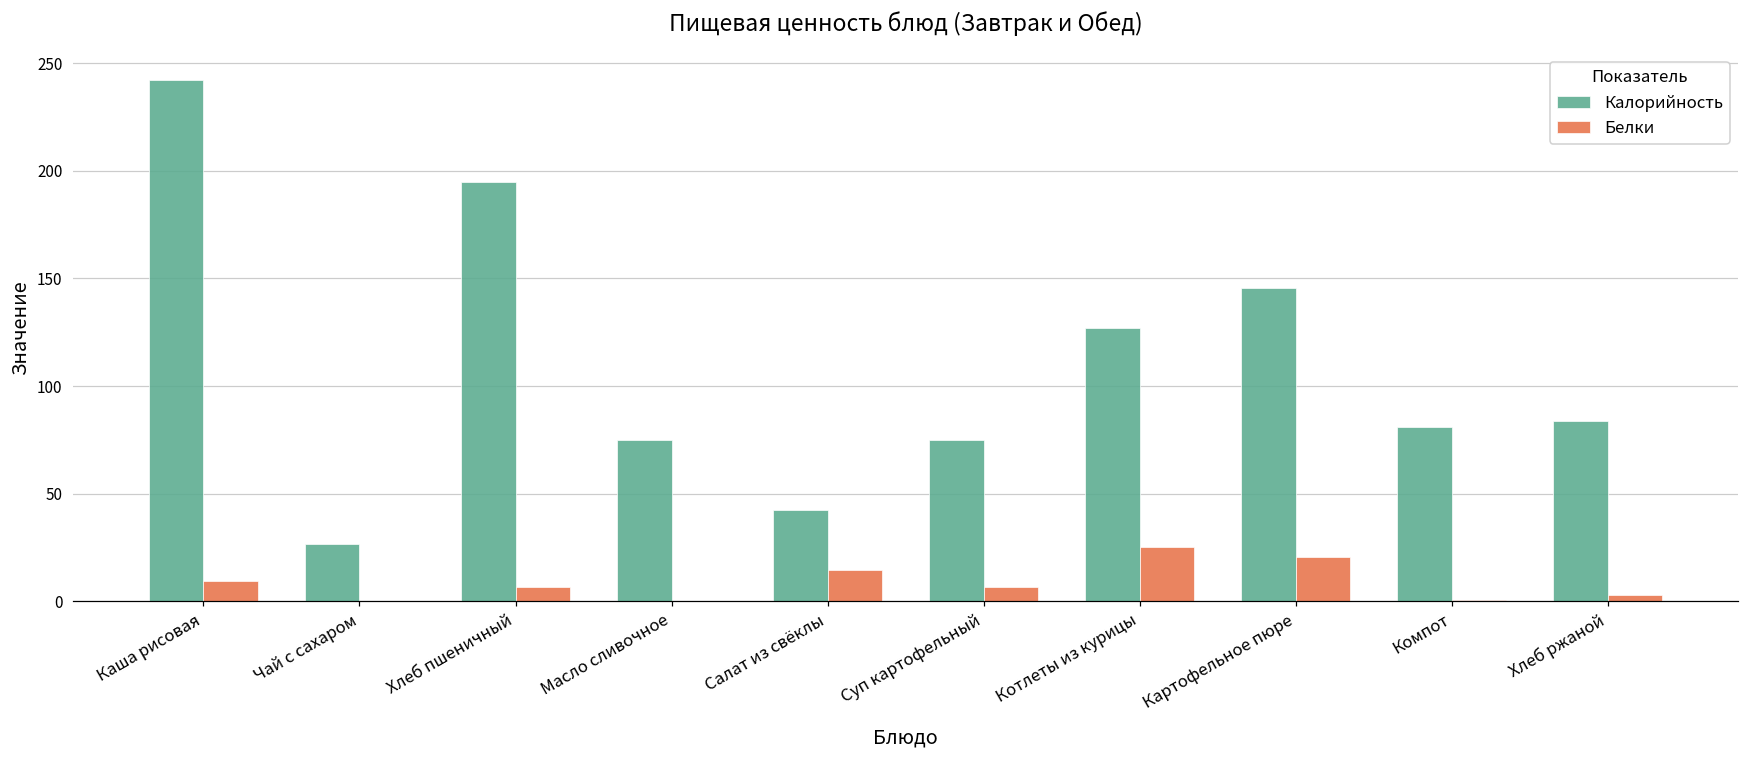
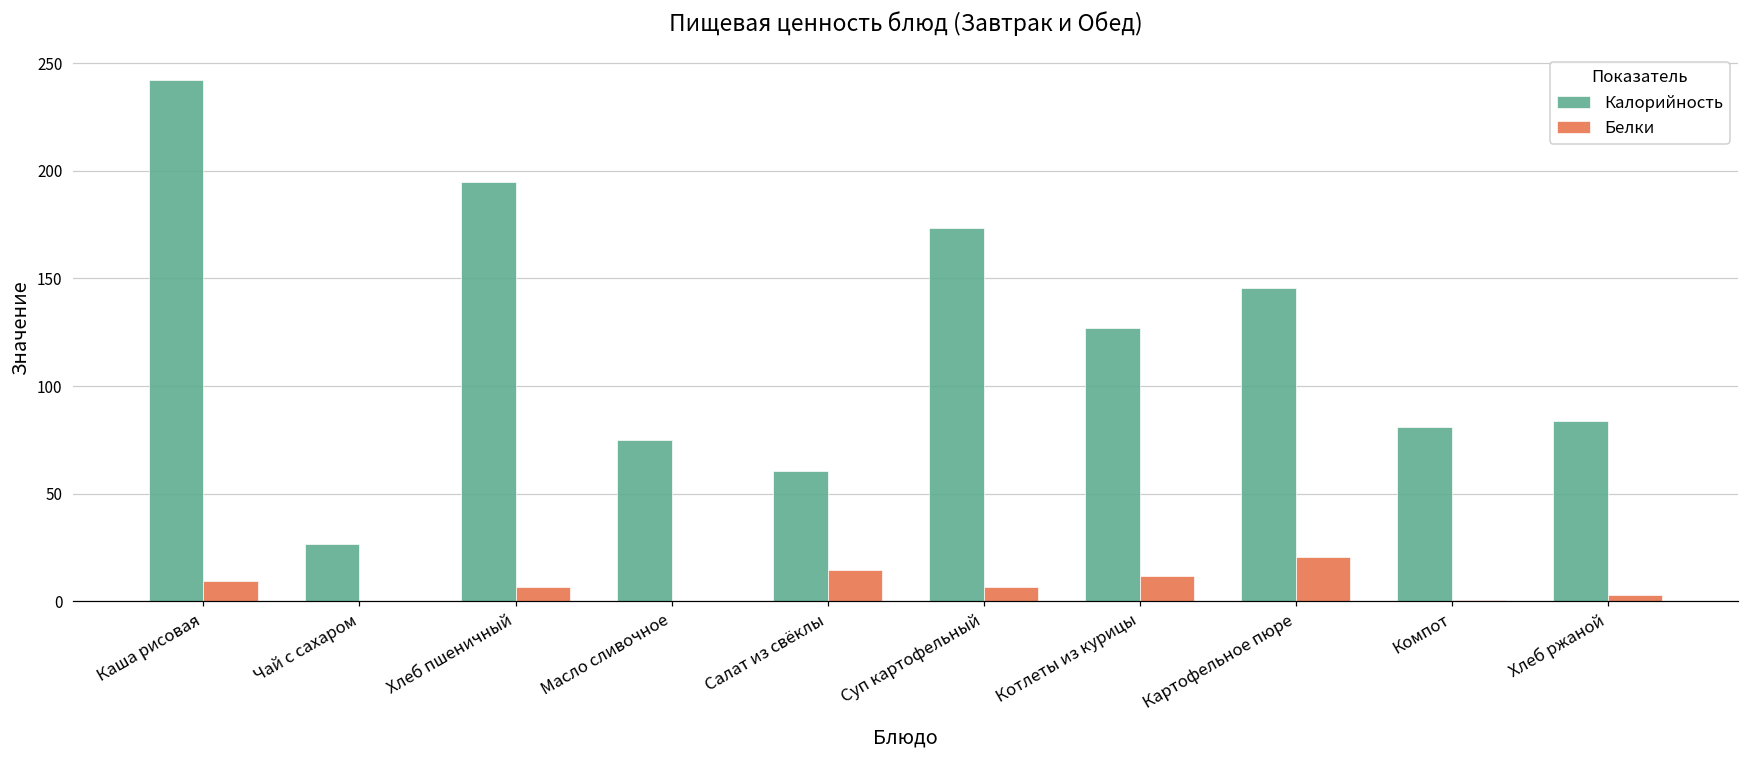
  {
    "Калорийность": {
      "Каша рисовая": 242,
      "Чай с сахаром": 27,
      "Хлеб пшеничный": 195,
      "Масло сливочное": 75,
-     "Салат из свёклы": 43,
-     "Суп картофельный": 75,
+     "Салат из свёклы": 61,
+     "Суп картофельный": 174,
      "Котлеты из курицы": 127,
      "Картофельное пюре": 146,
      "Компот": 81,
      "Хлеб ржаной": 84
    },
    "Белки": {
      "Каша рисовая": 10,
      "Хлеб пшеничный": 7,
      "Салат из свёклы": 14,
      "Суп картофельный": 7,
-     "Котлеты из курицы": 25,
+     "Котлеты из курицы": 12,
      "Картофельное пюре": 21,
      "Хлеб ржаной": 3
    }
  }
